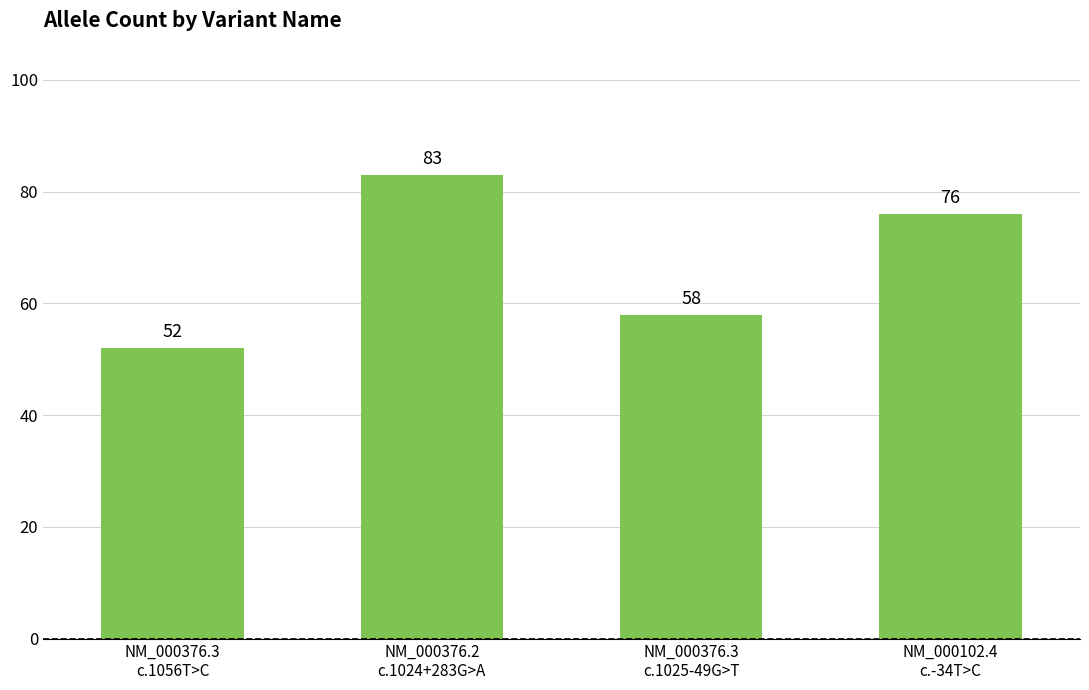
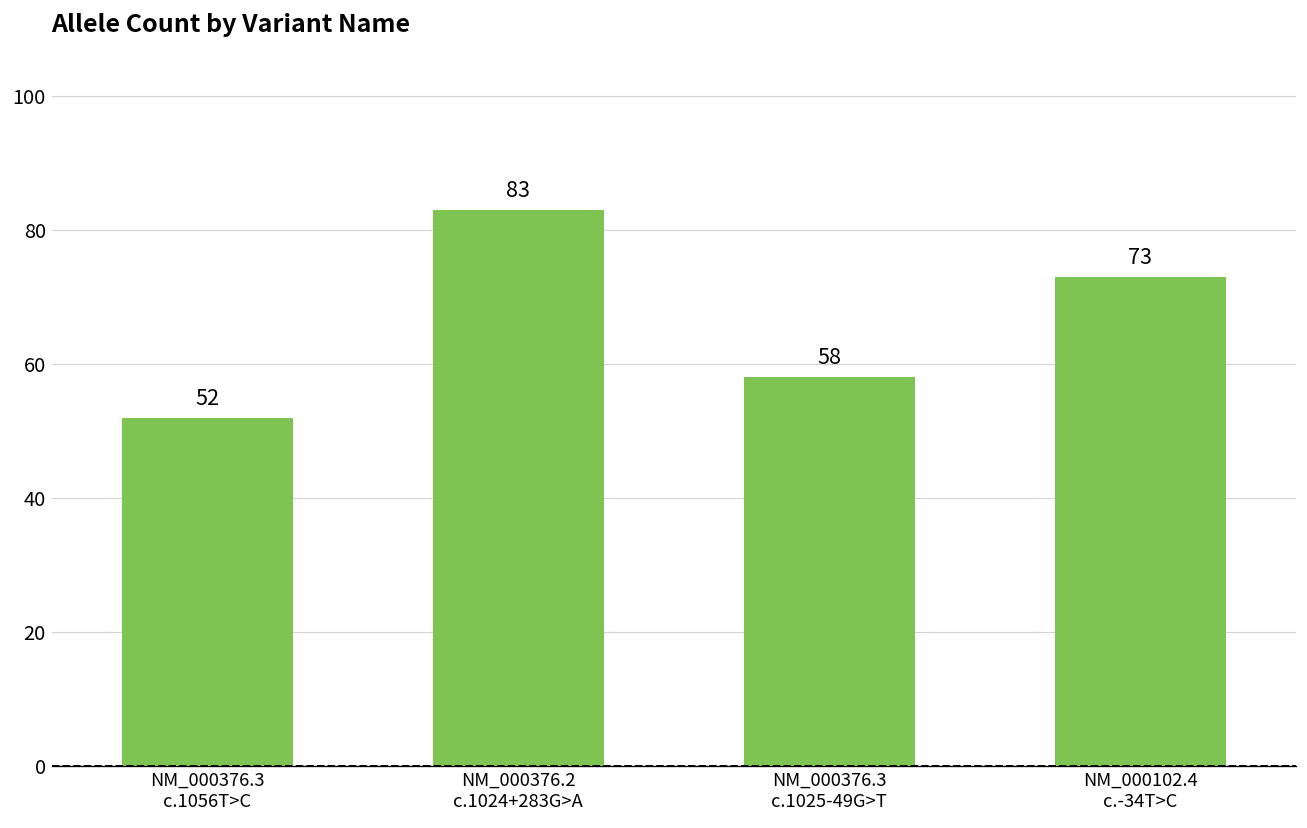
  {
    "NM_000376.3 c.1056T>C": 52,
    "NM_000376.2 c.1024+283G>A": 83,
    "NM_000376.3 c.1025-49G>T": 58,
-   "NM_000102.4 c.-34T>C": 76
+   "NM_000102.4 c.-34T>C": 73
  }
